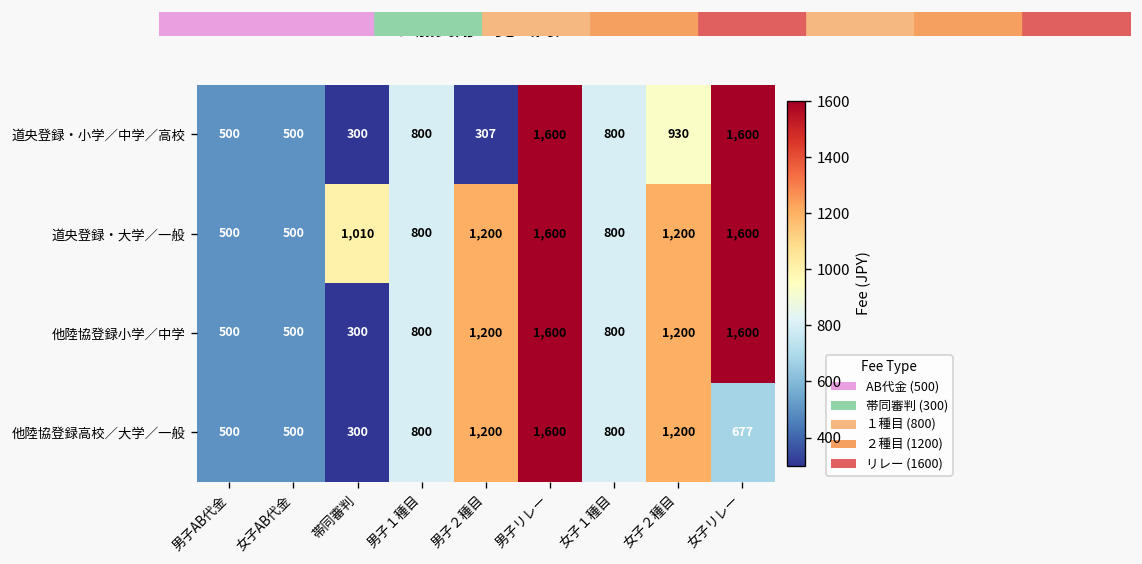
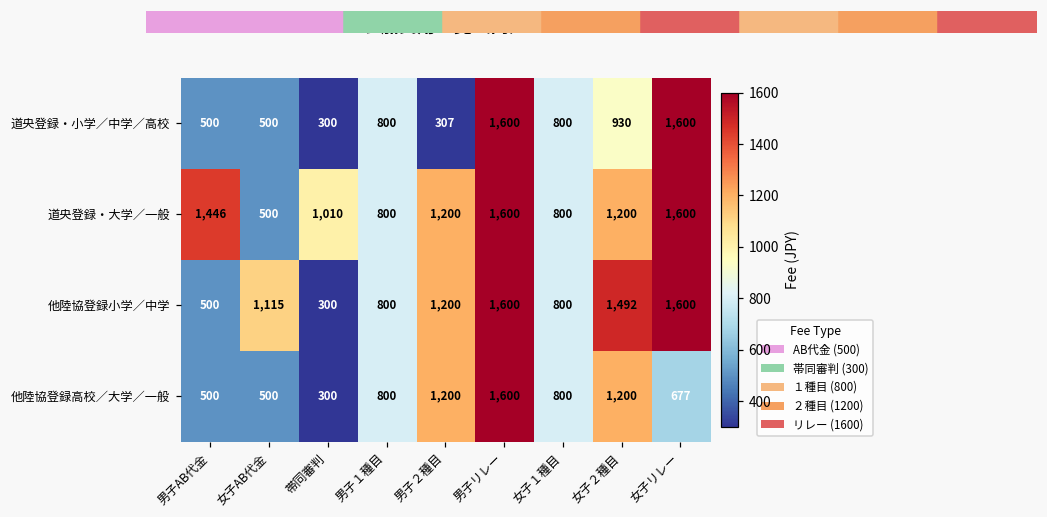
  {
    "道央登録・小学／中学／高校": {
      "男子AB代金": "500",
      "女子AB代金": "500",
      "帯同審判": "300",
      "男子１種目": "800",
      "男子２種目": "307",
      "男子リレー": "1,600",
      "女子１種目": "800",
      "女子２種目": "930",
      "女子リレー": "1,600"
    },
    "道央登録・大学／一般": {
-     "男子AB代金": "500",
+     "男子AB代金": "1,446",
      "女子AB代金": "500",
      "帯同審判": "1,010",
      "男子１種目": "800",
      "男子２種目": "1,200",
      "男子リレー": "1,600",
      "女子１種目": "800",
      "女子２種目": "1,200",
      "女子リレー": "1,600"
    },
    "他陸協登録小学／中学": {
      "男子AB代金": "500",
-     "女子AB代金": "500",
+     "女子AB代金": "1,115",
      "帯同審判": "300",
      "男子１種目": "800",
      "男子２種目": "1,200",
      "男子リレー": "1,600",
      "女子１種目": "800",
-     "女子２種目": "1,200",
+     "女子２種目": "1,492",
      "女子リレー": "1,600"
    },
    "他陸協登録高校／大学／一般": {
      "男子AB代金": "500",
      "女子AB代金": "500",
      "帯同審判": "300",
      "男子１種目": "800",
      "男子２種目": "1,200",
      "男子リレー": "1,600",
      "女子１種目": "800",
      "女子２種目": "1,200",
      "女子リレー": "677"
    }
  }
